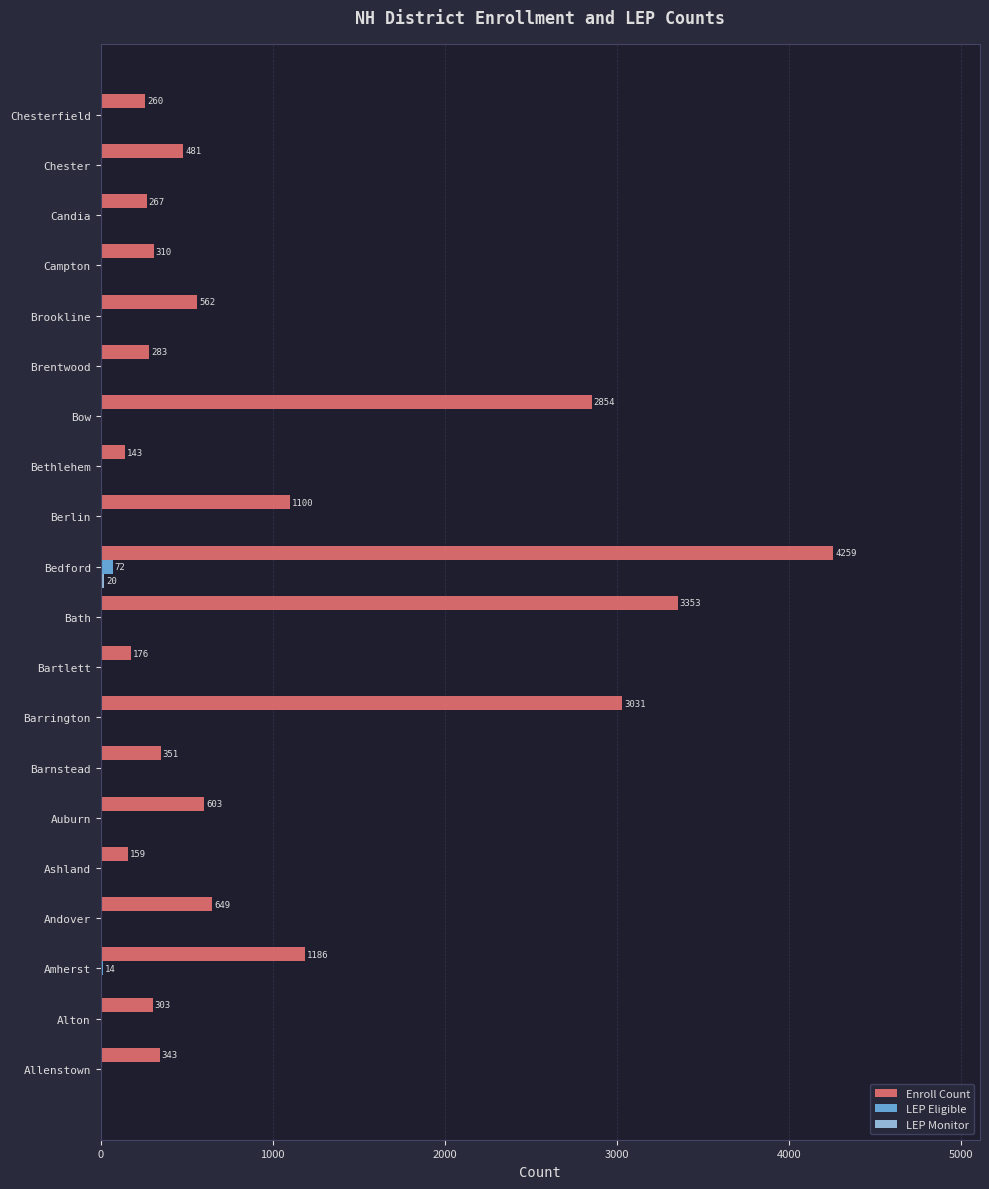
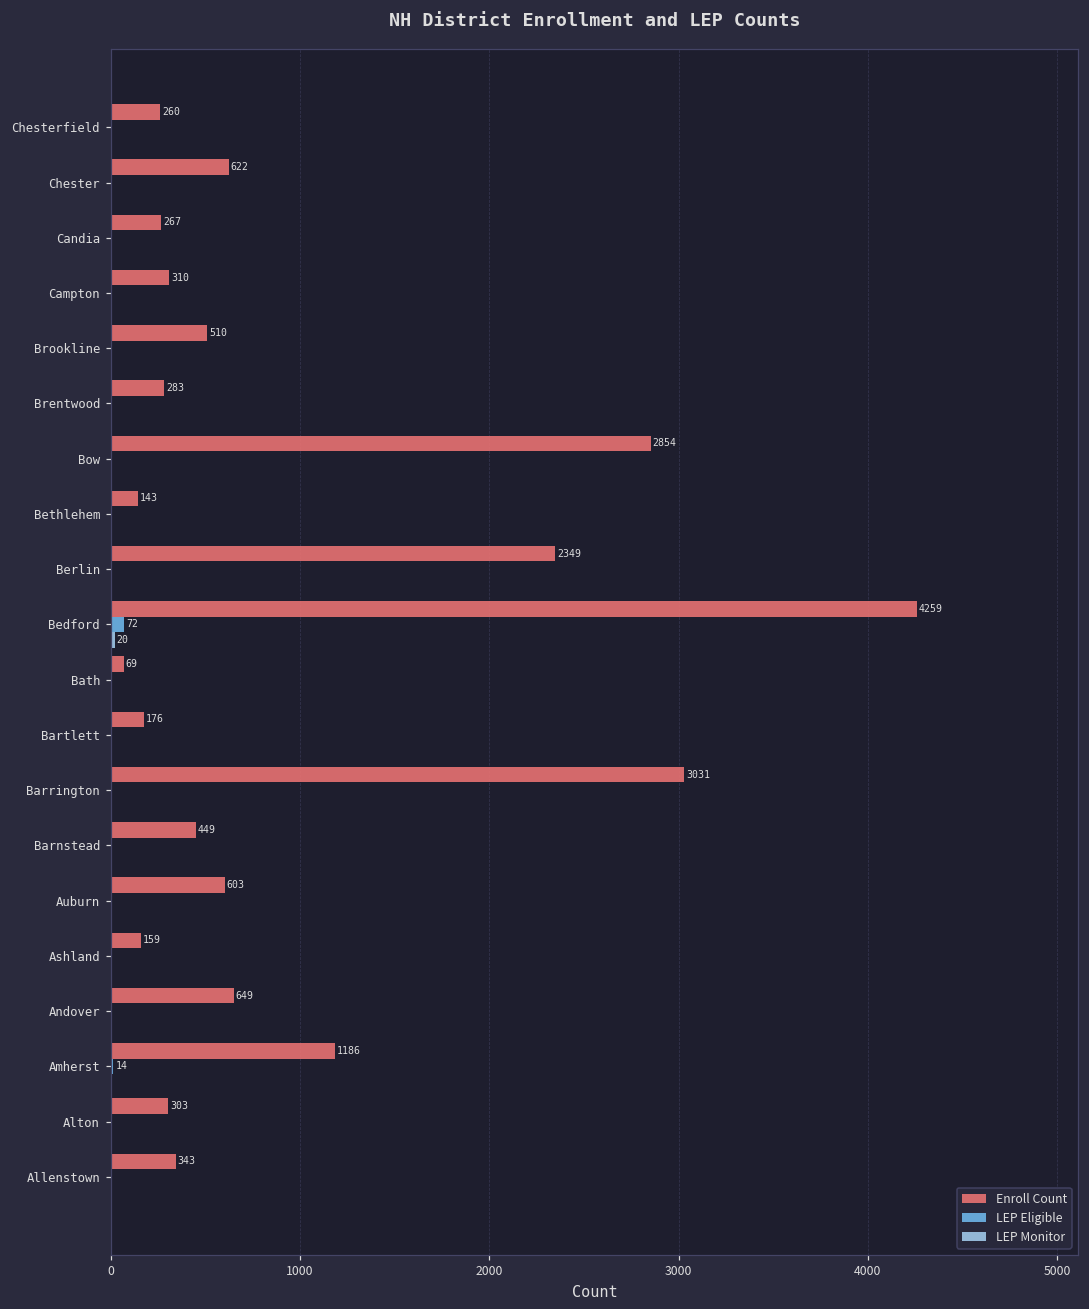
  {
    "Enroll Count": {
      "Chesterfield": 260,
-     "Chester": 481,
+     "Chester": 622,
      "Candia": 267,
      "Campton": 310,
-     "Brookline": 562,
+     "Brookline": 510,
      "Brentwood": 283,
      "Bow": 2854,
      "Bethlehem": 143,
-     "Berlin": 1100,
+     "Berlin": 2349,
      "Bedford": 4259,
-     "Bath": 3353,
+     "Bath": 69,
      "Bartlett": 176,
      "Barrington": 3031,
-     "Barnstead": 351,
+     "Barnstead": 449,
      "Auburn": 603,
      "Ashland": 159,
      "Andover": 649,
      "Amherst": 1186,
      "Alton": 303,
      "Allenstown": 343
    }
  }
